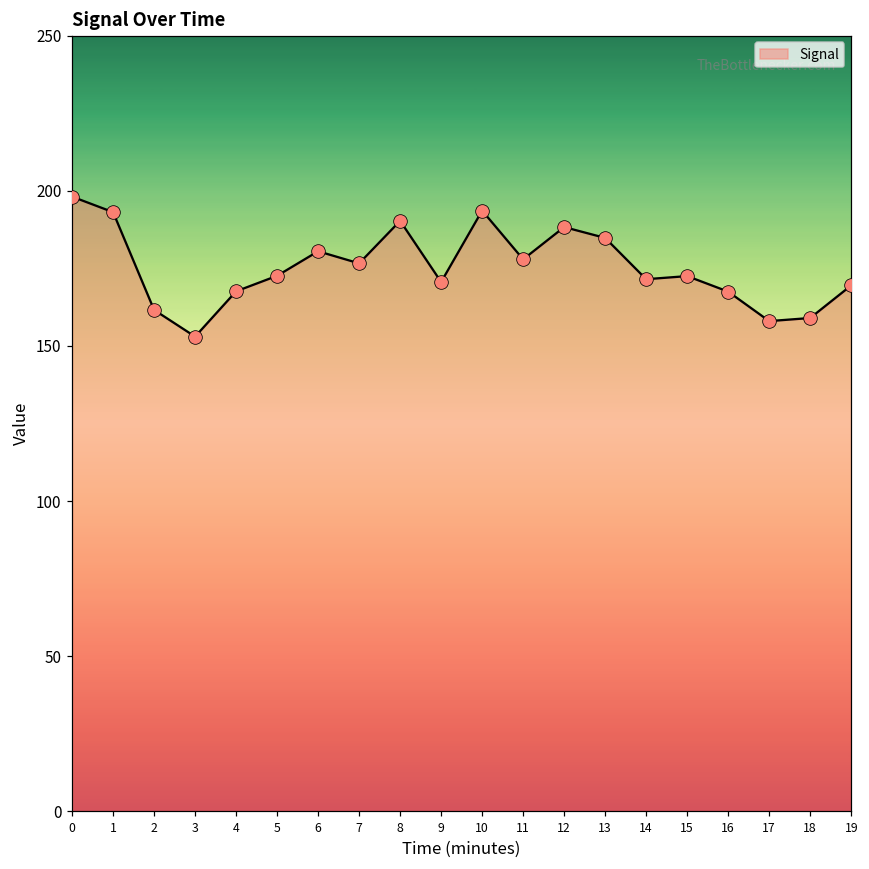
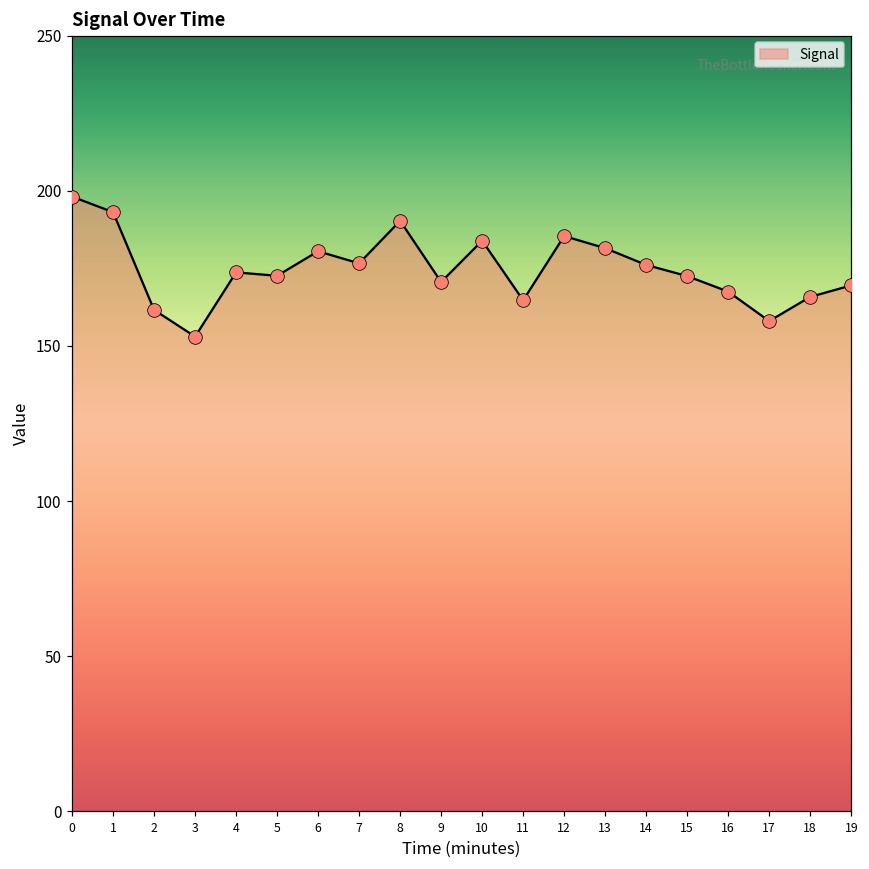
  {
    "0": 198,
    "1": 193,
    "2": 162,
    "3": 153,
-   "4": 168,
+   "4": 174,
    "5": 173,
    "6": 181,
    "7": 177,
    "8": 190,
    "9": 171,
-   "10": 194,
-   "11": 178,
-   "12": 188,
-   "13": 185,
-   "14": 172,
+   "10": 184,
+   "11": 165,
+   "12": 185,
+   "13": 182,
+   "14": 176,
    "15": 173,
    "16": 168,
    "17": 158,
-   "18": 159,
+   "18": 166,
    "19": 170
  }
